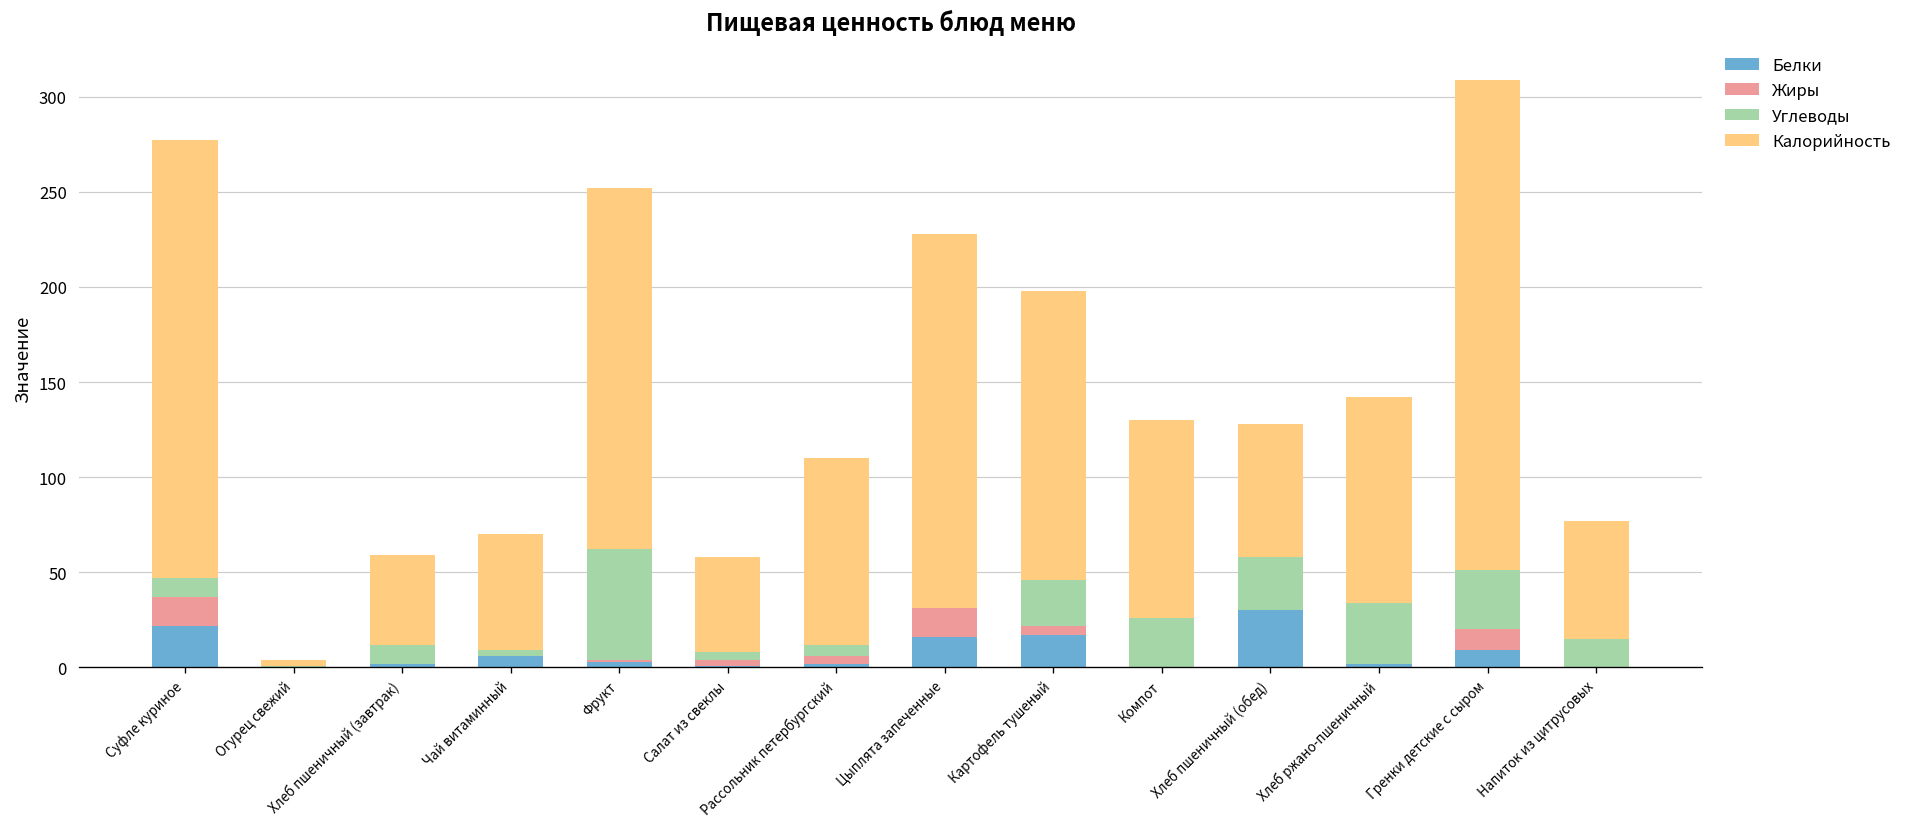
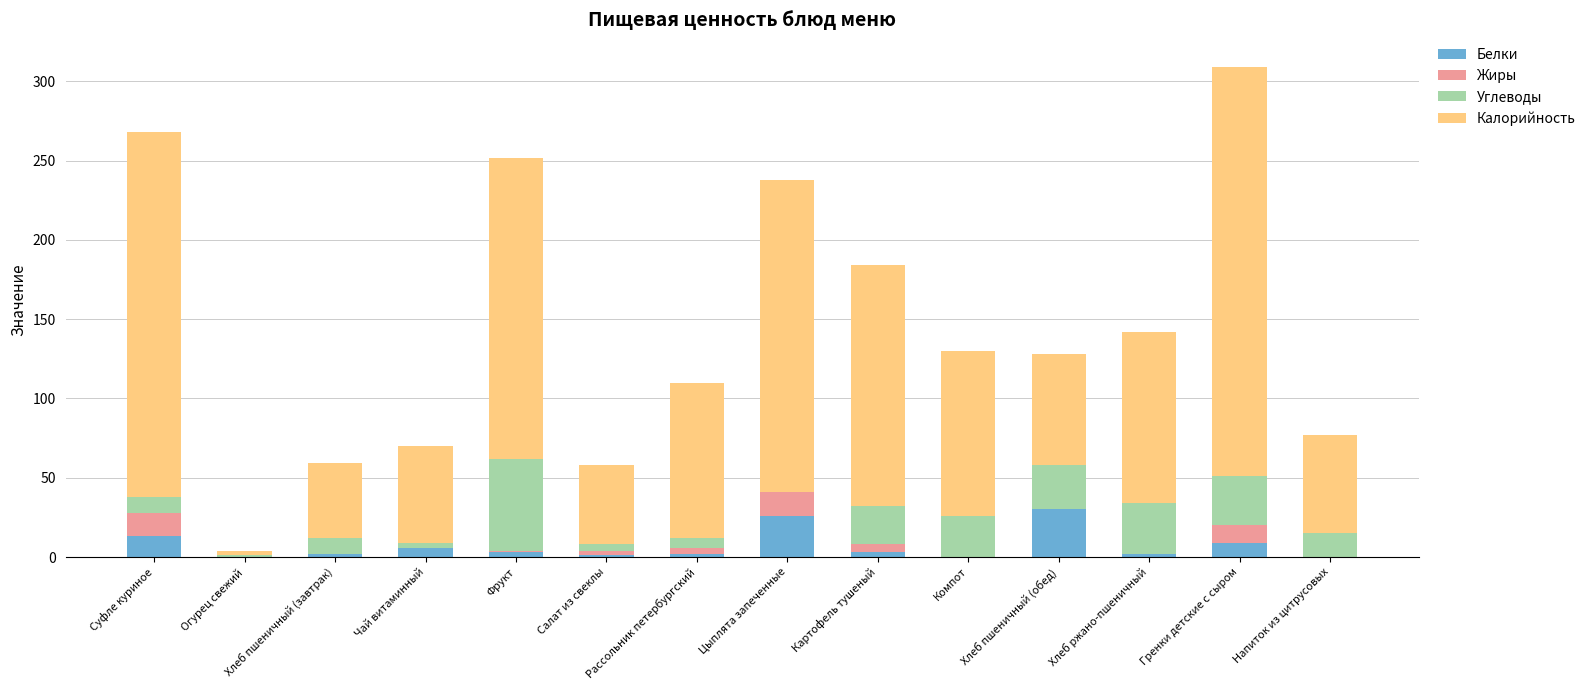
  {
    "Белки": {
-     "Суфле куриное": 22,
+     "Суфле куриное": 13,
      "Огурец свежий": 0,
      "Хлеб пшеничный (завтрак)": 2,
      "Чай витаминный": 6,
      "Фрукт": 3,
      "Рассольник петербургский": 2,
-     "Цыплята запеченные": 16,
-     "Картофель тушеный": 17,
+     "Цыплята запеченные": 26,
+     "Картофель тушеный": 3,
      "Компот": 0,
      "Хлеб пшеничный (обед)": 30,
      "Хлеб ржано-пшеничный": 2,
      "Гренки детские с сыром": 9,
      "Напиток из цитрусовых": 0
    },
    "Углеводы": {
      "Суфле куриное": 10,
      "Хлеб пшеничный (завтрак)": 10,
      "Чай витаминный": 3,
      "Фрукт": 58,
      "Салат из свеклы": 4,
      "Рассольник петербургский": 6,
      "Цыплята запеченные": 0,
      "Картофель тушеный": 24,
      "Компот": 26,
      "Хлеб пшеничный (обед)": 28,
      "Хлеб ржано-пшеничный": 32,
      "Гренки детские с сыром": 31,
      "Напиток из цитрусовых": 15
    }
  }
